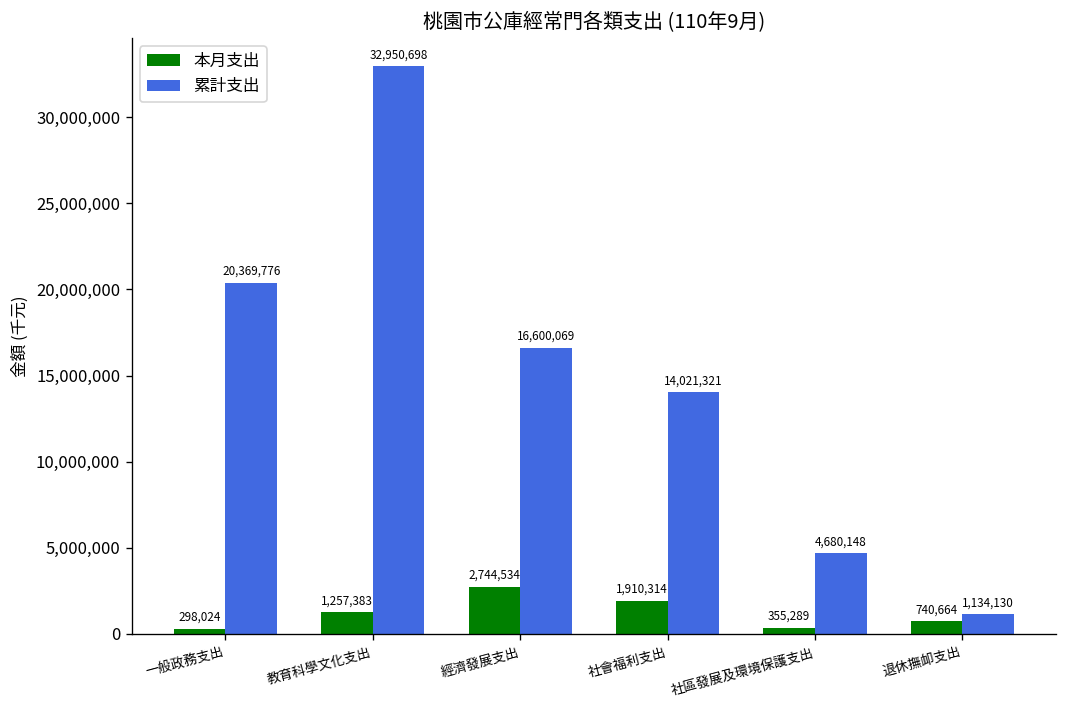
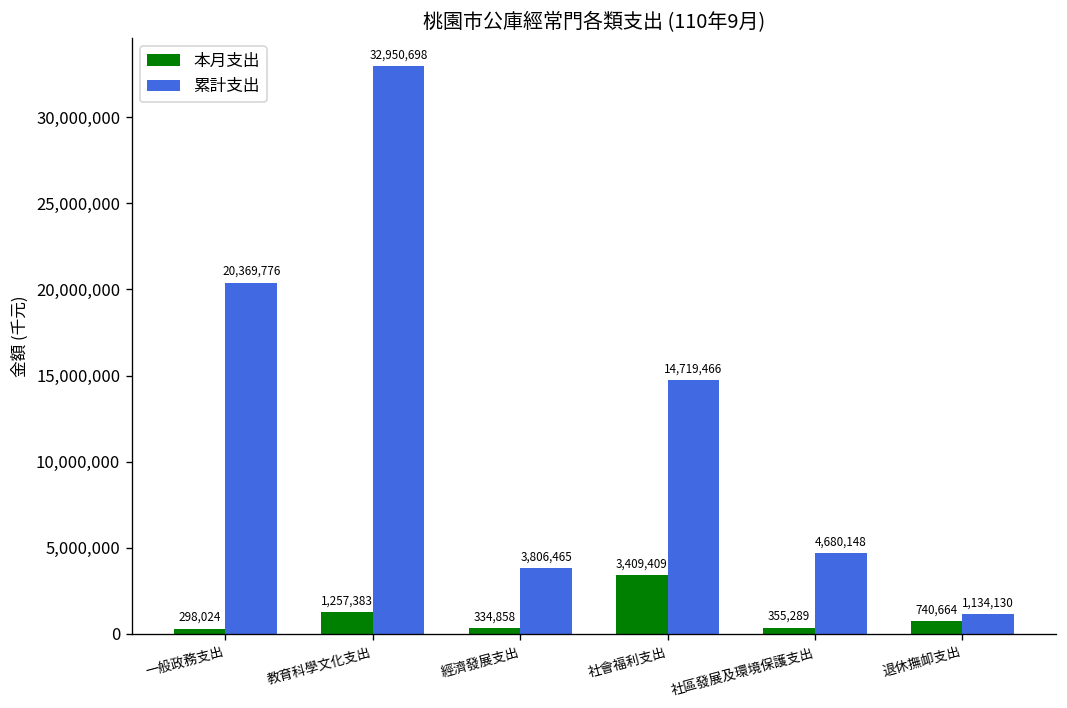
  {
    "本月支出": {
      "一般政務支出": "298,024",
      "教育科學文化支出": "1,257,383",
-     "經濟發展支出": "2,744,534",
-     "社會福利支出": "1,910,314",
+     "經濟發展支出": "334,858",
+     "社會福利支出": "3,409,409",
      "社區發展及環境保護支出": "355,289",
      "退休撫卹支出": "740,664"
    },
    "累計支出": {
      "一般政務支出": "20,369,776",
      "教育科學文化支出": "32,950,698",
-     "經濟發展支出": "16,600,069",
-     "社會福利支出": "14,021,321",
+     "經濟發展支出": "3,806,465",
+     "社會福利支出": "14,719,466",
      "社區發展及環境保護支出": "4,680,148",
      "退休撫卹支出": "1,134,130"
    }
  }
